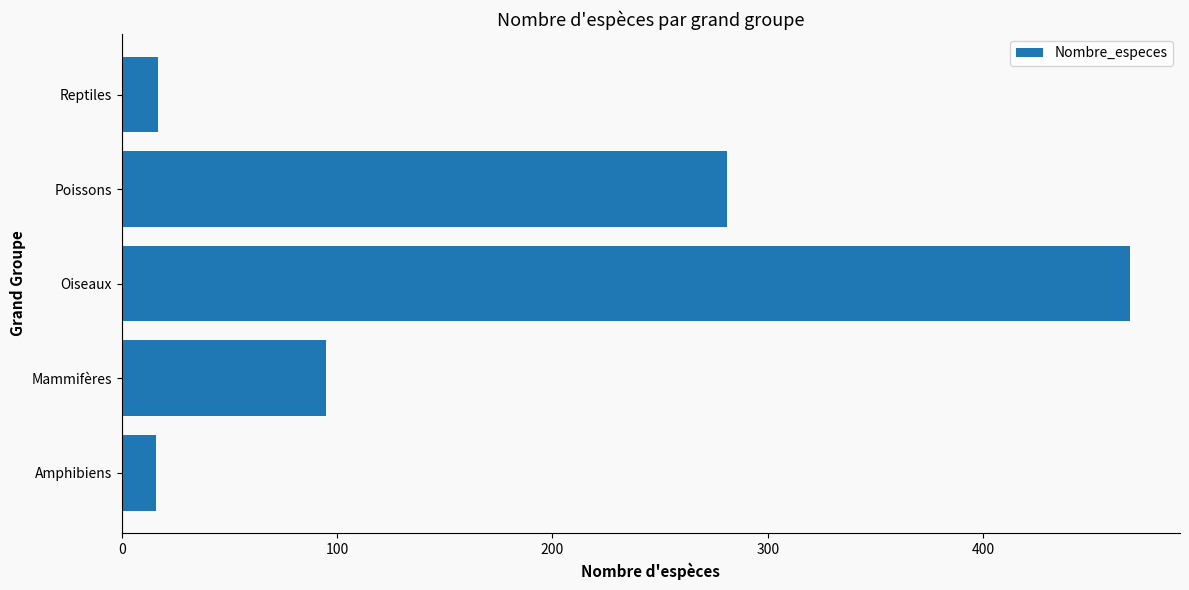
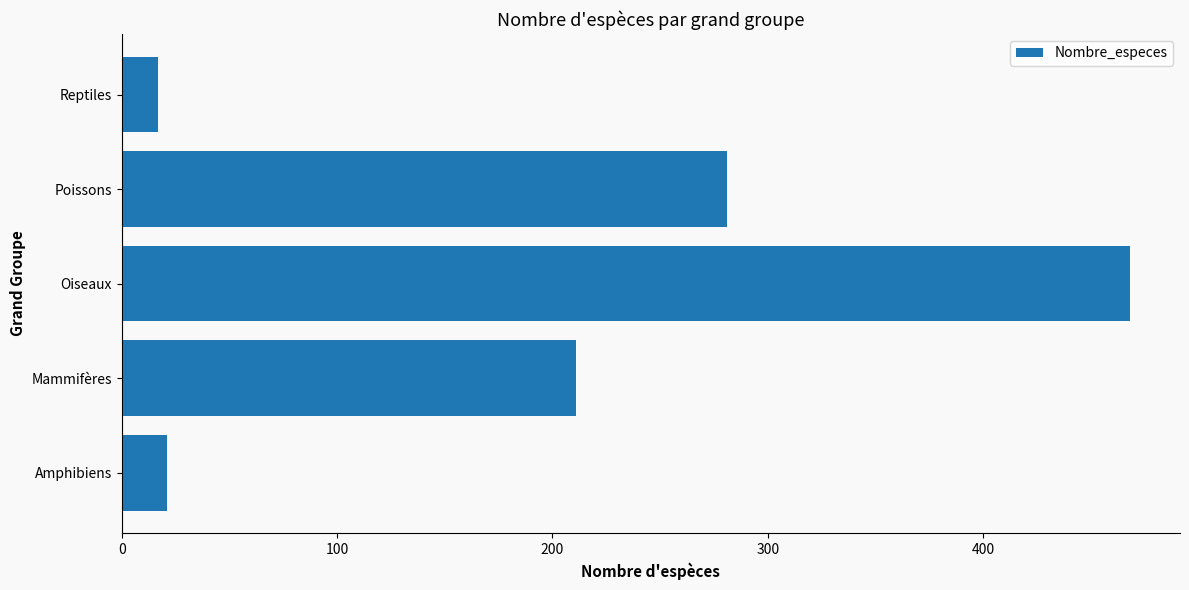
  {
    "Reptiles": 17,
    "Poissons": 281,
    "Oiseaux": 468,
-   "Mammifères": 95,
-   "Amphibiens": 16
+   "Mammifères": 211,
+   "Amphibiens": 21
  }
